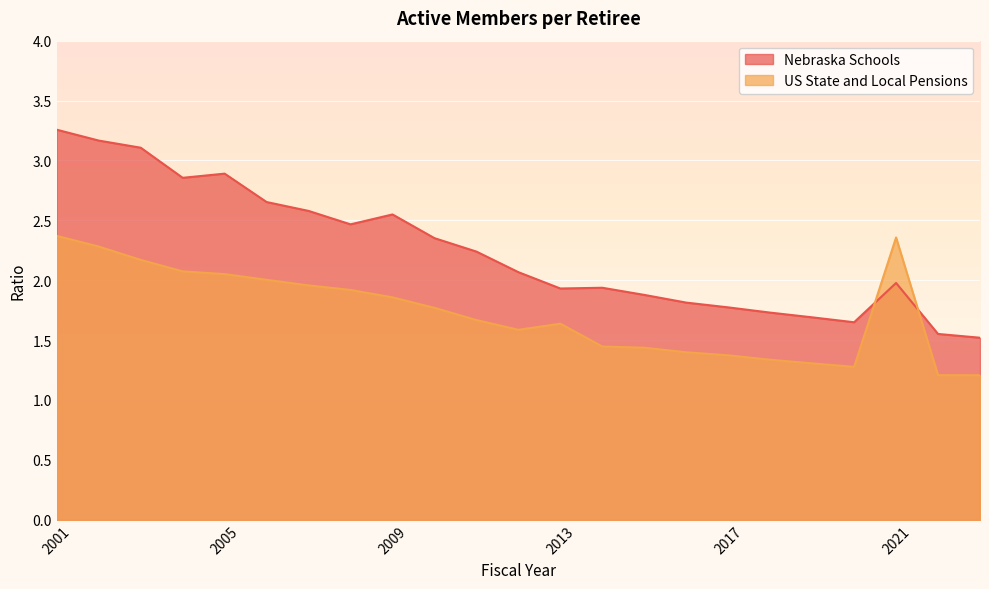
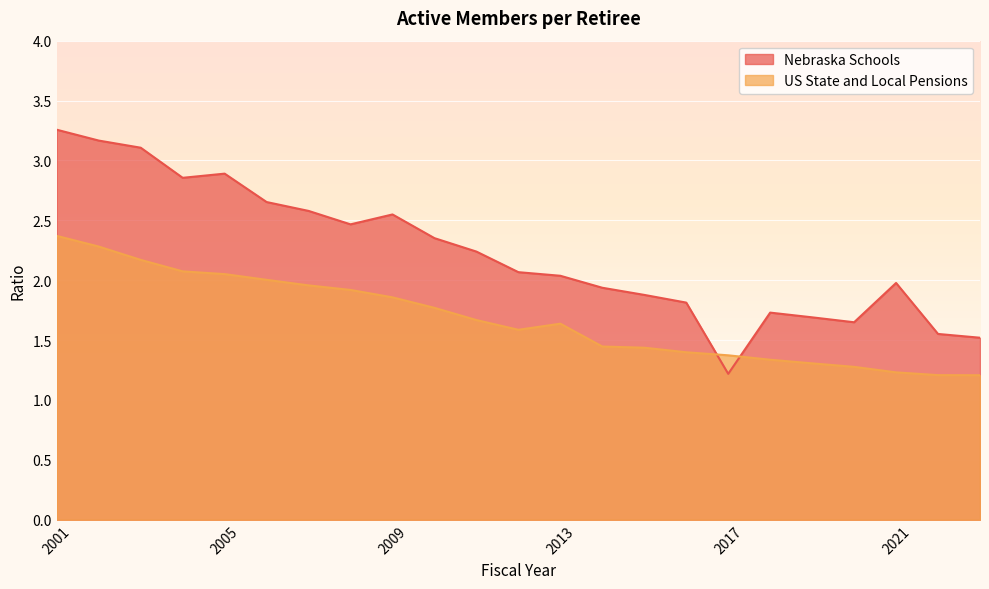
  {
    "Nebraska Schools": {
      "2001": 3.26,
      "2005": 2.89,
      "2009": 2.55,
-     "2013": 1.93,
-     "2017": 1.77,
+     "2013": 2.04,
+     "2017": 1.22,
      "2021": 1.98
    },
    "US State and Local Pensions": {
      "2001": 2.37,
      "2005": 2.05,
      "2009": 1.86,
      "2013": 1.64,
      "2017": 1.37,
-     "2021": 2.36
+     "2021": 1.23
    }
  }
